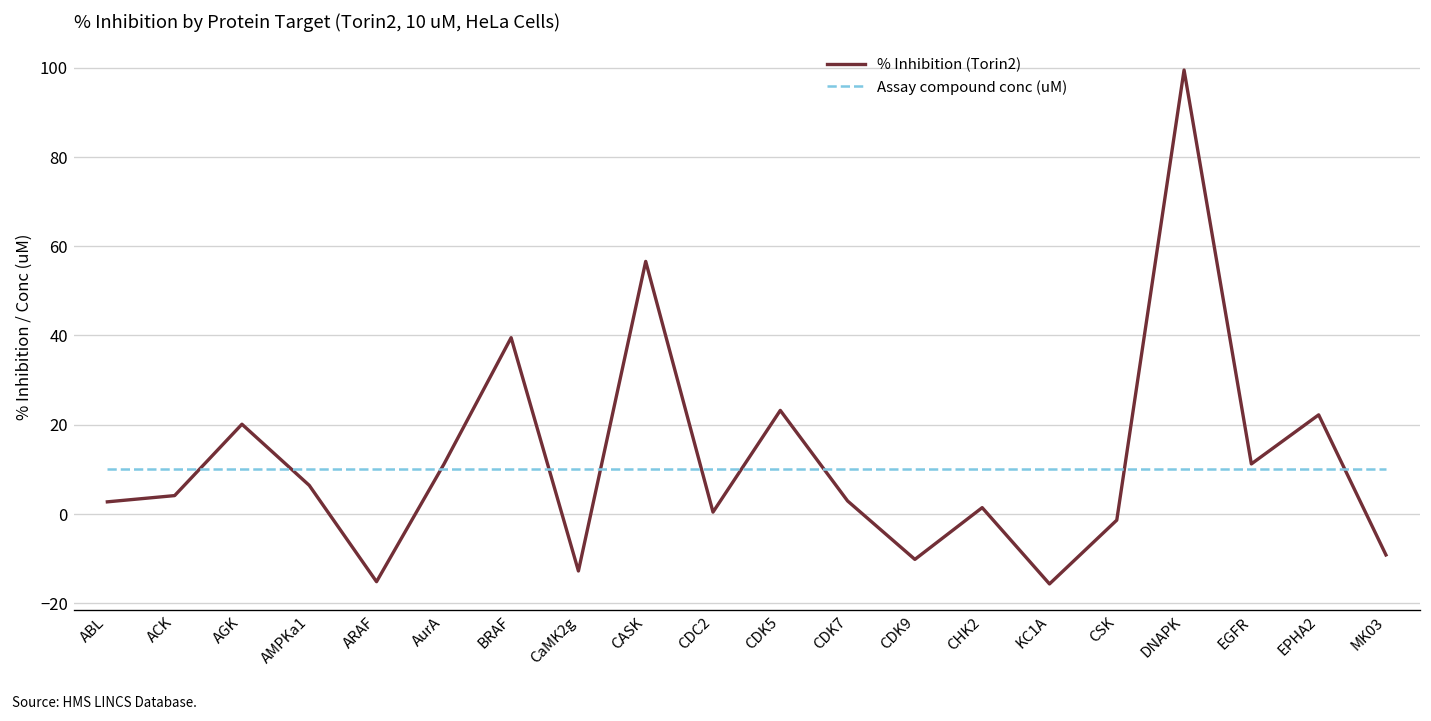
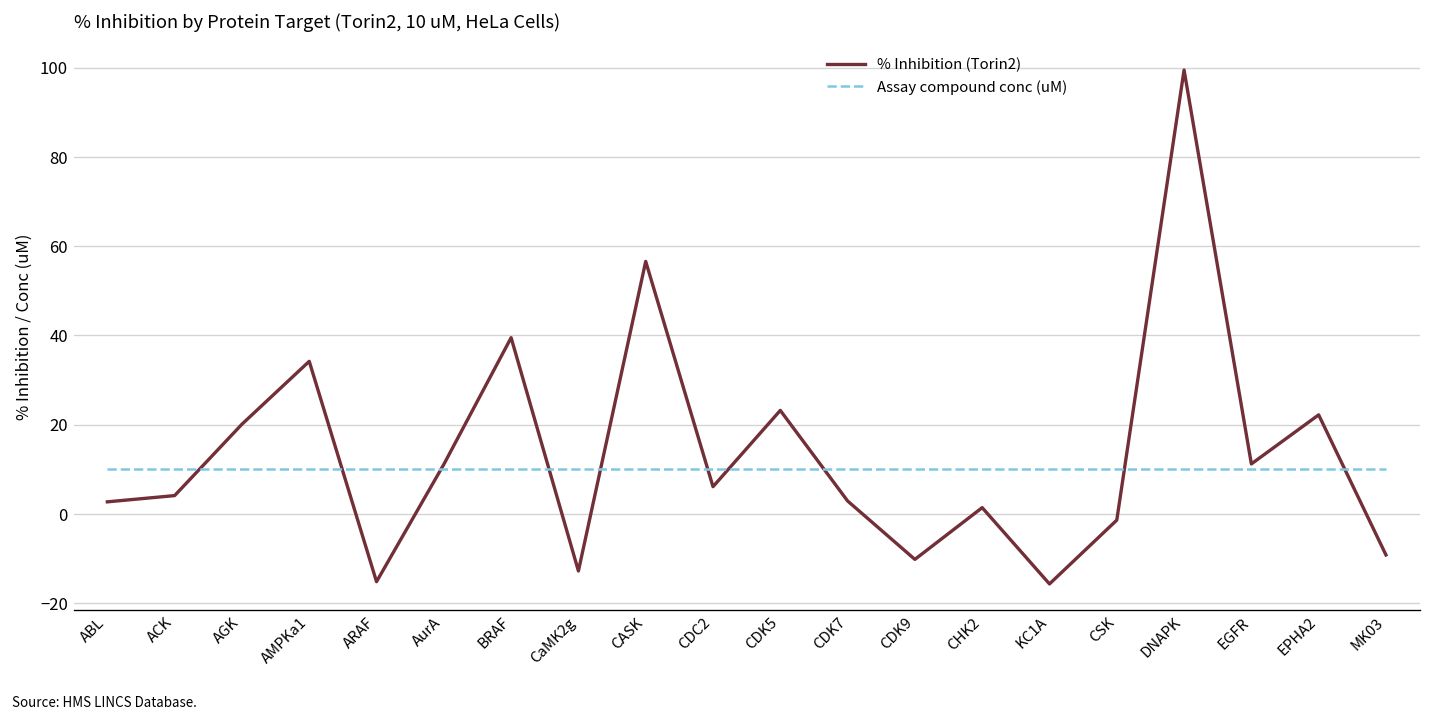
  {
    "% Inhibition (Torin2)": {
      "ABL": 3,
      "ACK": 4,
      "AGK": 20,
-     "AMPKa1": 6,
+     "AMPKa1": 34,
      "ARAF": -15,
      "AurA": 11,
      "BRAF": 40,
      "CaMK2g": -13,
      "CASK": 57,
-     "CDC2": 0,
+     "CDC2": 6,
      "CDK5": 23,
      "CDK7": 3,
      "CDK9": -10,
      "CHK2": 1,
      "KC1A": -16,
      "CSK": -1,
      "DNAPK": 100,
      "EGFR": 11,
      "EPHA2": 22,
      "MK03": -9
    },
    "Assay compound conc (uM)": {
      "ABL": 10,
      "ACK": 10,
      "AGK": 10,
      "AMPKa1": 10,
      "ARAF": 10,
      "AurA": 10,
      "BRAF": 10,
      "CaMK2g": 10,
      "CASK": 10,
      "CDC2": 10,
      "CDK5": 10,
      "CDK7": 10,
      "CDK9": 10,
      "CHK2": 10,
      "KC1A": 10,
      "CSK": 10,
      "DNAPK": 10,
      "EGFR": 10,
      "EPHA2": 10,
      "MK03": 10
    }
  }
